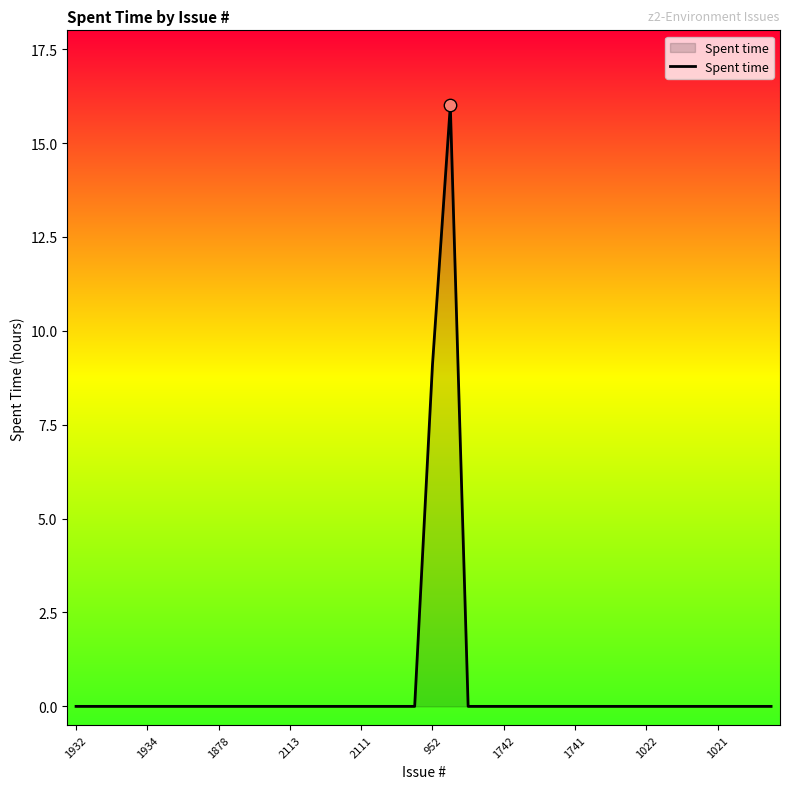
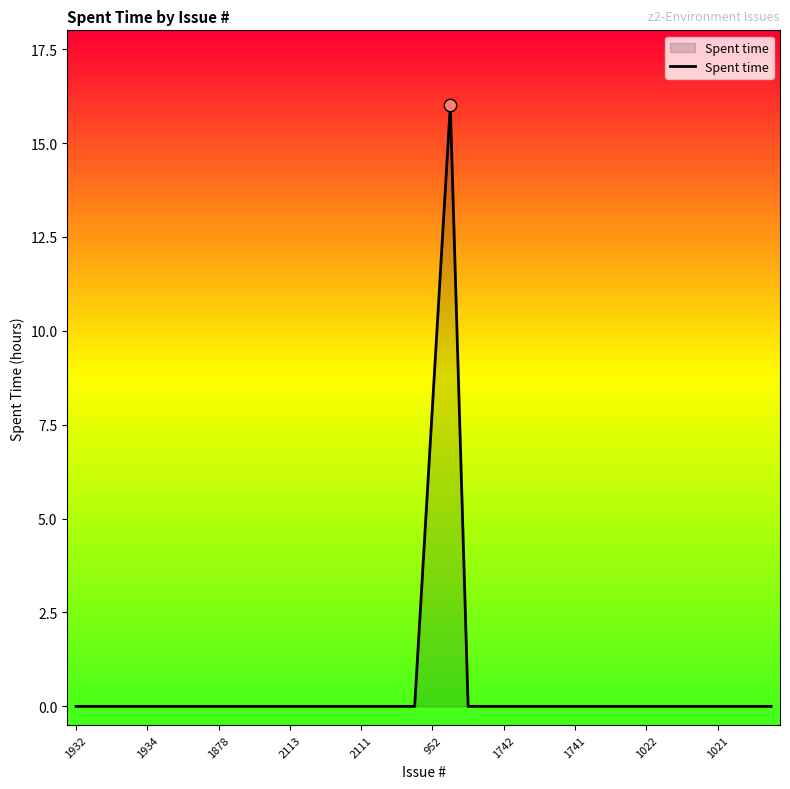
  {
    "Spent time": {
      "1932": 0.0,
      "1934": 0.0,
      "1878": 0.0,
      "2113": 0.0,
      "2111": 0.0,
-     "952": 9.1,
+     "952": 8.0,
      "1742": 0.0,
      "1741": 0.0,
      "1022": 0.0,
      "1021": 0.0
    }
  }
